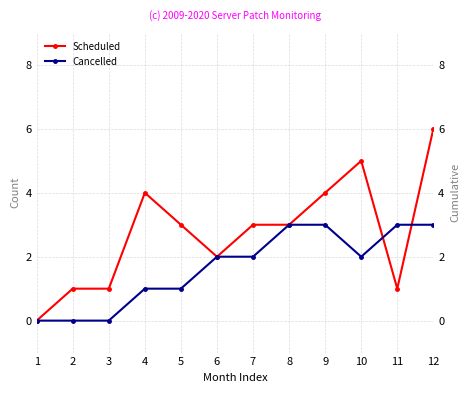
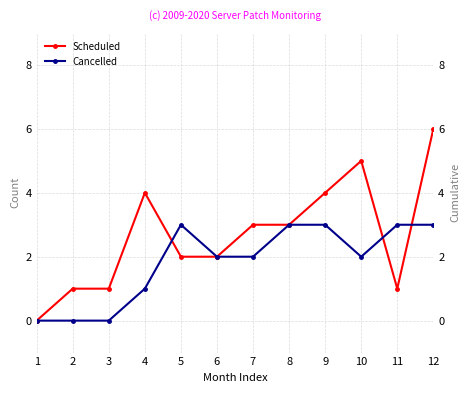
  {
    "Scheduled": {
      "2": 1,
      "3": 1,
      "4": 4,
-     "5": 3,
+     "5": 2,
      "7": 3,
      "9": 4,
      "10": 5,
      "11": 1,
      "12": 6
    },
    "Cancelled": {
      "2": 0,
      "3": 0,
      "4": 1,
-     "5": 1,
+     "5": 3,
      "7": 2,
      "9": 3,
      "10": 2,
      "11": 3,
      "12": 3
    }
  }
